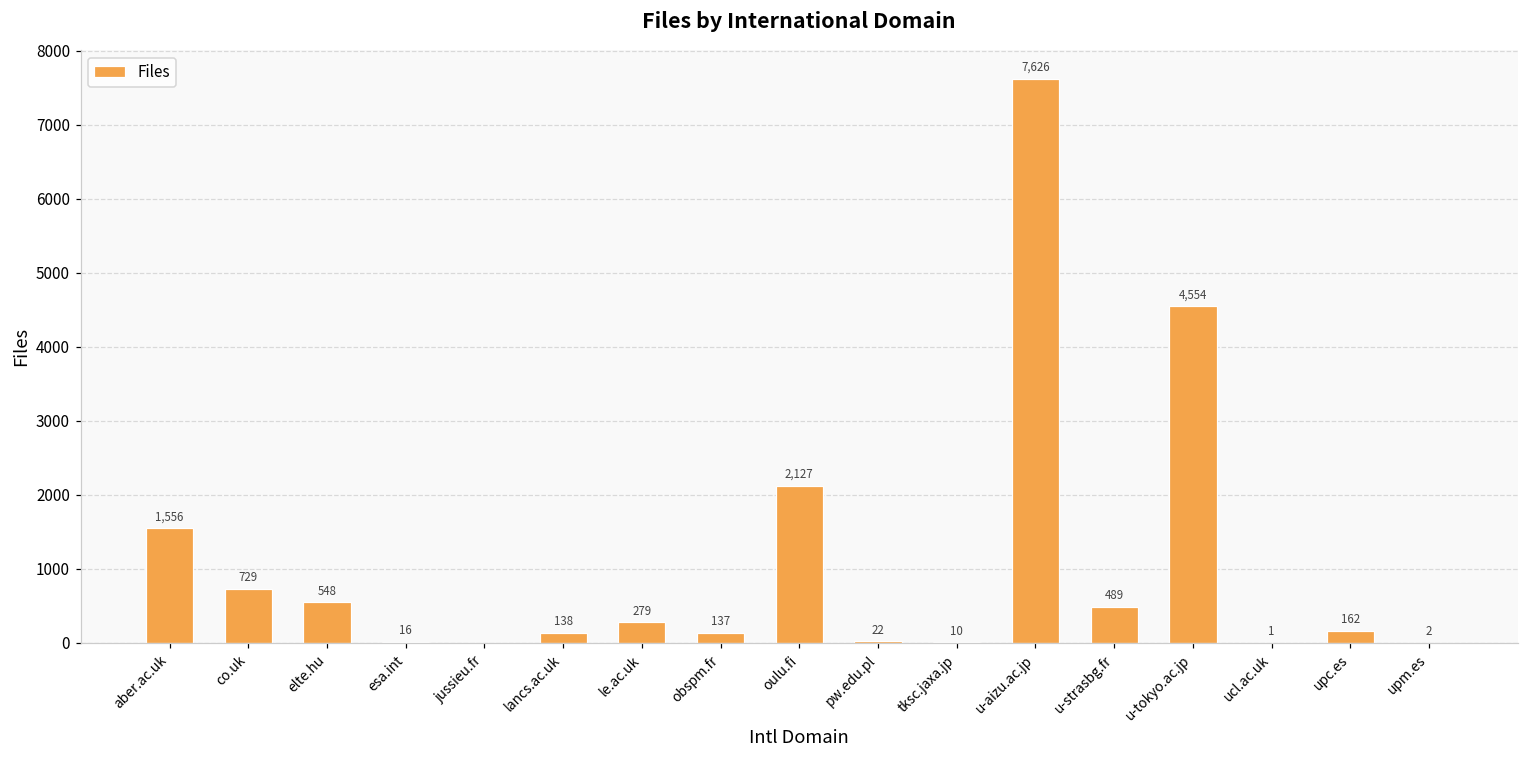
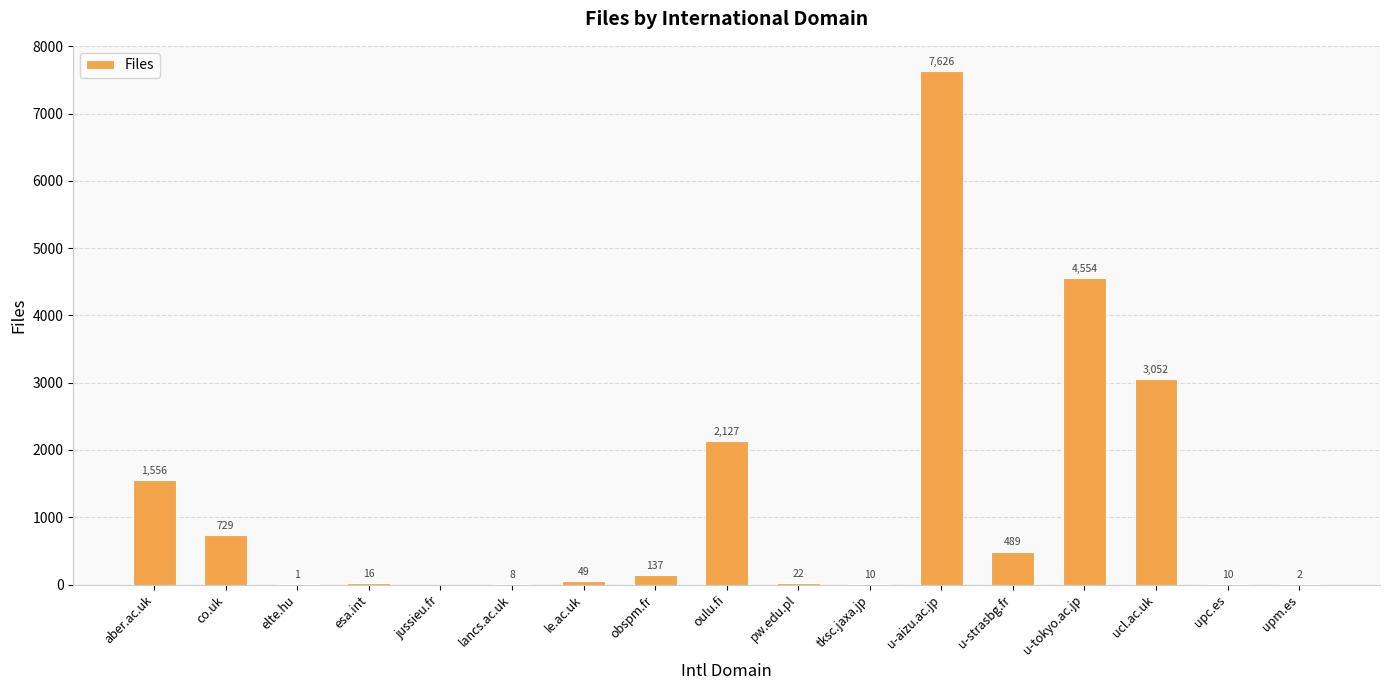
  {
    "aber.ac.uk": "1,556",
    "co.uk": "729",
-   "elte.hu": "548",
+   "elte.hu": "1",
    "esa.int": "16",
-   "lancs.ac.uk": "138",
-   "le.ac.uk": "279",
+   "lancs.ac.uk": "8",
+   "le.ac.uk": "49",
    "obspm.fr": "137",
    "oulu.fi": "2,127",
    "pw.edu.pl": "22",
    "tksc.jaxa.jp": "10",
    "u-aizu.ac.jp": "7,626",
    "u-strasbg.fr": "489",
    "u-tokyo.ac.jp": "4,554",
-   "ucl.ac.uk": "1",
-   "upc.es": "162",
+   "ucl.ac.uk": "3,052",
+   "upc.es": "10",
    "upm.es": "2"
  }
